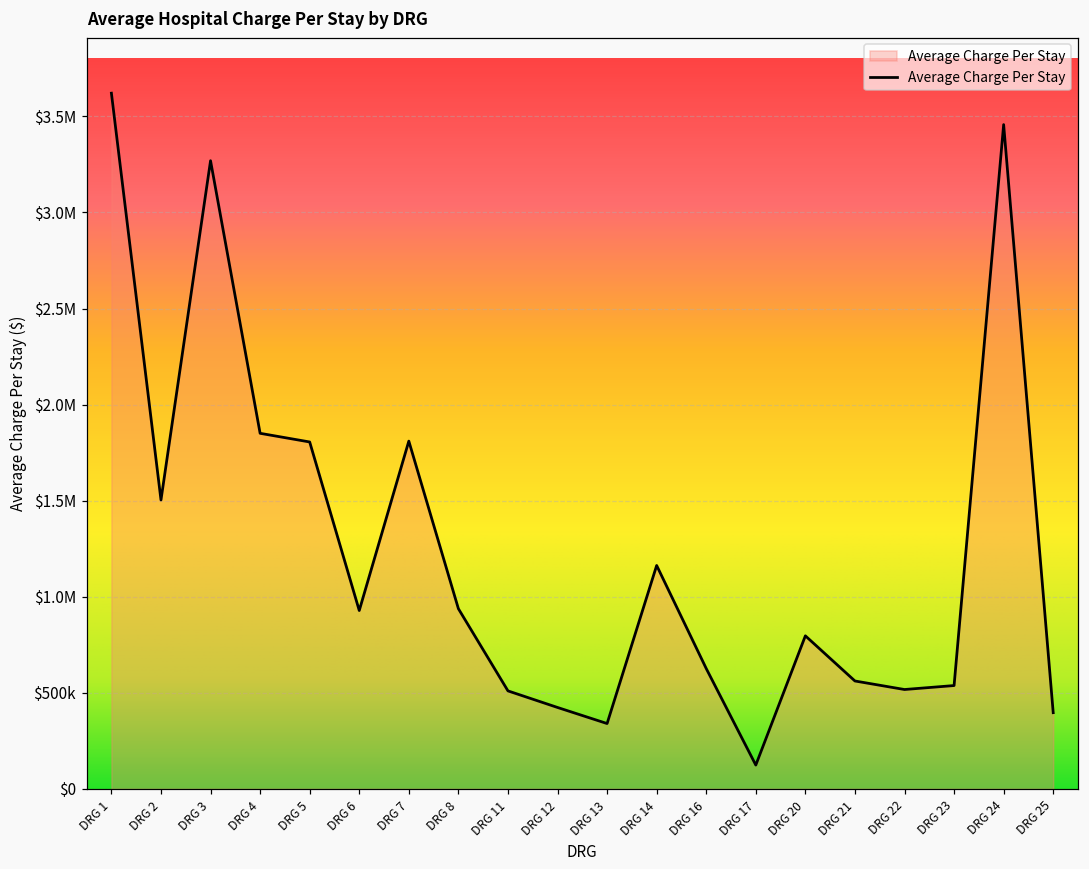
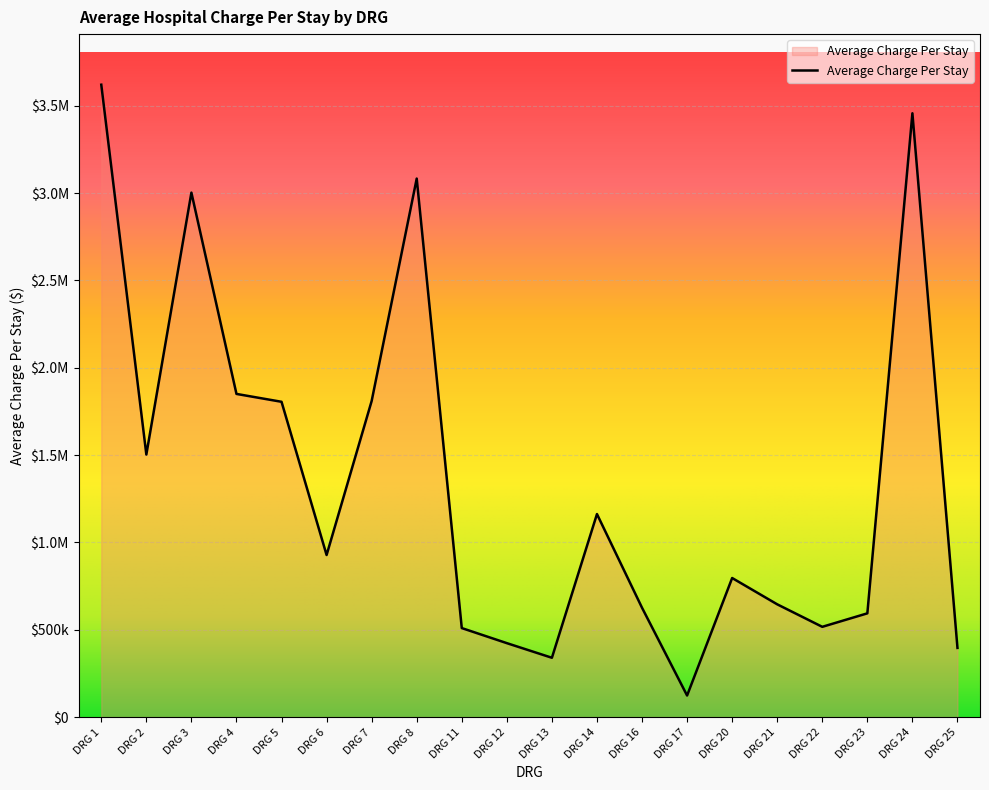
  {
    "DRG 1": "$3620000",
    "DRG 2": "$1500000",
-   "DRG 3": "$3270000",
+   "DRG 3": "$3000000",
    "DRG 4": "$1850000",
    "DRG 5": "$1810000",
    "DRG 6": "$930000",
    "DRG 7": "$1810000",
-   "DRG 8": "$940000",
+   "DRG 8": "$3080000",
    "DRG 11": "$510000",
    "DRG 12": "$420000",
    "DRG 13": "$340000",
    "DRG 14": "$1160000",
    "DRG 16": "$630000",
    "DRG 17": "$120000",
    "DRG 20": "$800000",
-   "DRG 21": "$560000",
+   "DRG 21": "$650000",
    "DRG 22": "$520000",
-   "DRG 23": "$540000",
+   "DRG 23": "$590000",
    "DRG 24": "$3460000",
    "DRG 25": "$400000"
  }
